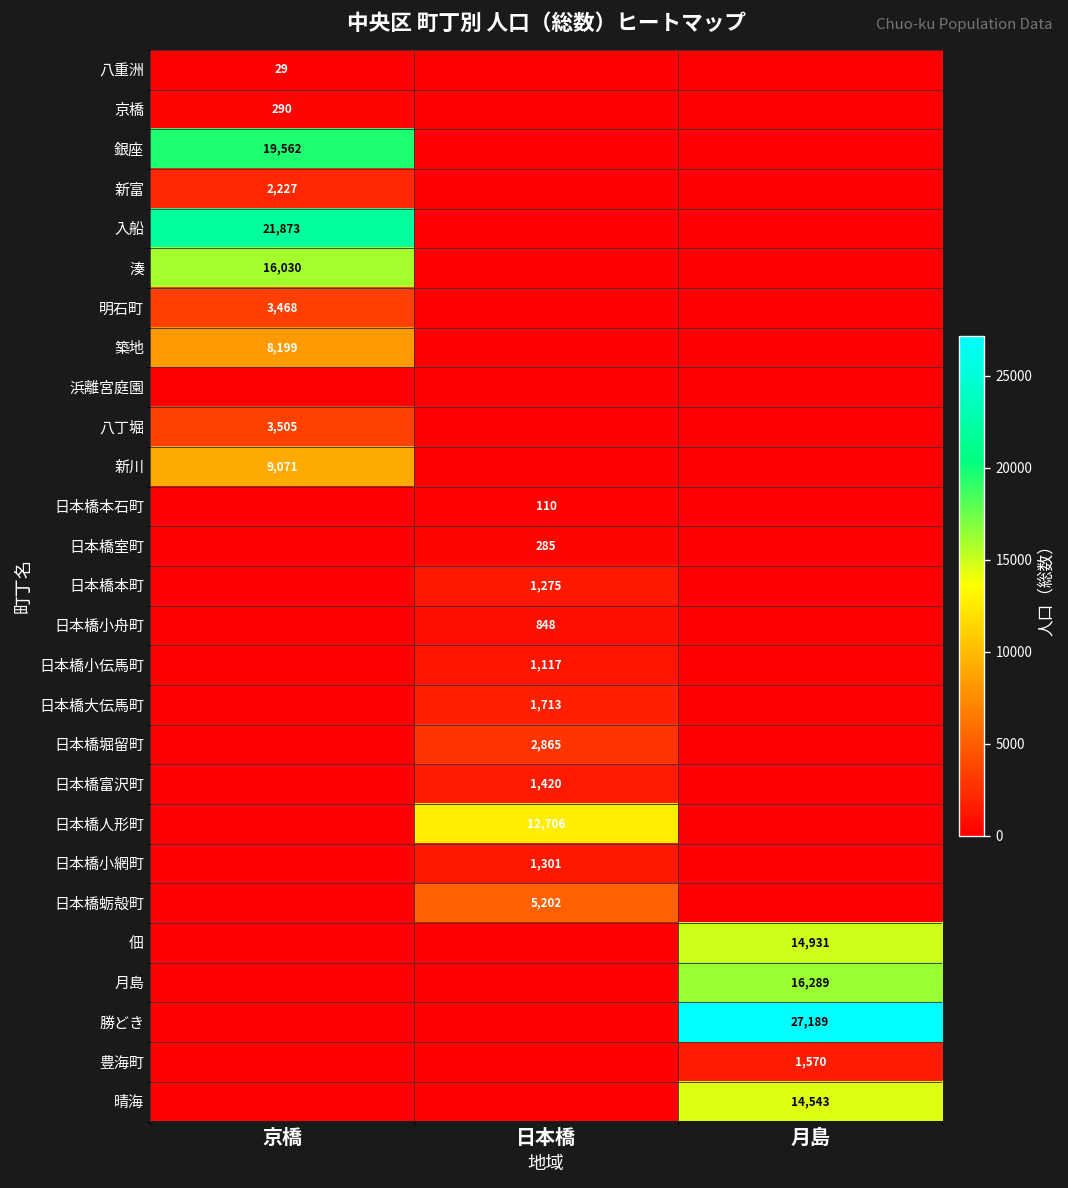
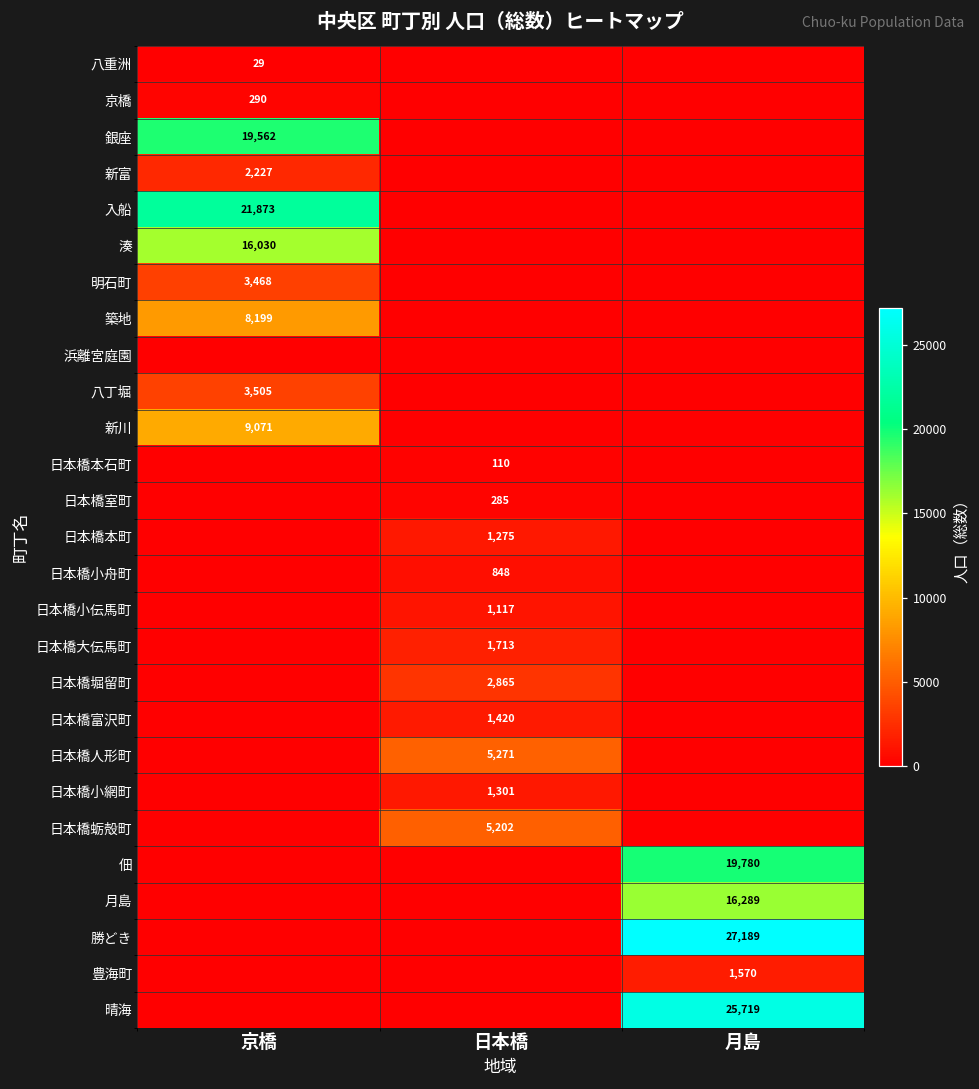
  {
    "八重洲": {
      "京橋": "29"
    },
    "京橋": {
      "京橋": "290"
    },
    "銀座": {
      "京橋": "19,562"
    },
    "新富": {
      "京橋": "2,227"
    },
    "入船": {
      "京橋": "21,873"
    },
    "湊": {
      "京橋": "16,030"
    },
    "明石町": {
      "京橋": "3,468"
    },
    "築地": {
      "京橋": "8,199"
    },
    "八丁堀": {
      "京橋": "3,505"
    },
    "新川": {
      "京橋": "9,071"
    },
    "日本橋本石町": {
      "日本橋": "110"
    },
    "日本橋室町": {
      "日本橋": "285"
    },
    "日本橋本町": {
      "日本橋": "1,275"
    },
    "日本橋小舟町": {
      "日本橋": "848"
    },
    "日本橋小伝馬町": {
      "日本橋": "1,117"
    },
    "日本橋大伝馬町": {
      "日本橋": "1,713"
    },
    "日本橋堀留町": {
      "日本橋": "2,865"
    },
    "日本橋富沢町": {
      "日本橋": "1,420"
    },
    "日本橋人形町": {
-     "日本橋": "12,706"
+     "日本橋": "5,271"
    },
    "日本橋小網町": {
      "日本橋": "1,301"
    },
    "日本橋蛎殻町": {
      "日本橋": "5,202"
    },
    "佃": {
-     "月島": "14,931"
+     "月島": "19,780"
    },
    "月島": {
      "月島": "16,289"
    },
    "勝どき": {
      "月島": "27,189"
    },
    "豊海町": {
      "月島": "1,570"
    },
    "晴海": {
-     "月島": "14,543"
+     "月島": "25,719"
    }
  }
